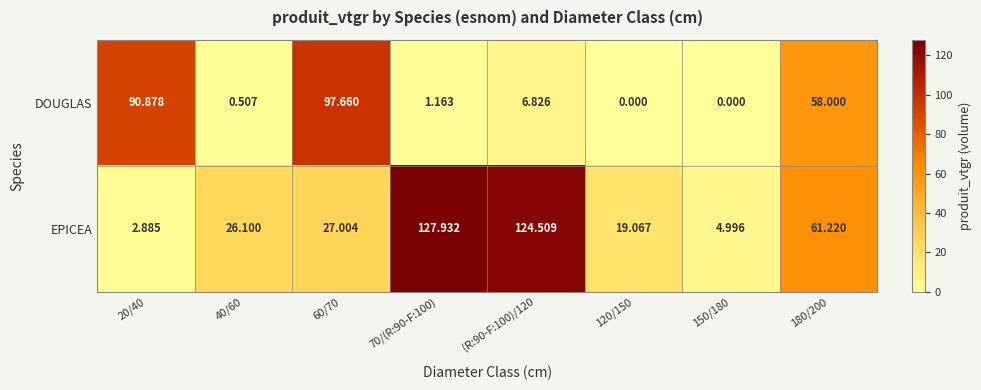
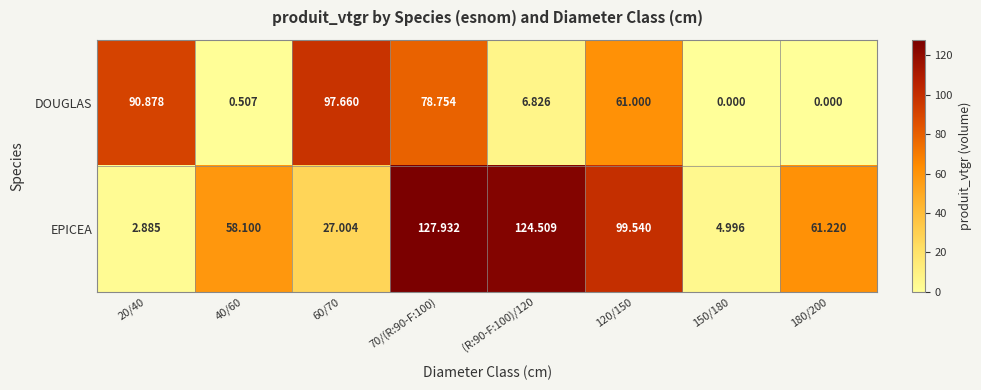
  {
    "DOUGLAS": {
      "20/40": 90.878,
      "40/60": 0.507,
      "60/70": 97.660,
-     "70/(R:90-F:100)": 1.163,
+     "70/(R:90-F:100)": 78.754,
      "(R:90-F:100)/120": 6.826,
-     "120/150": 0.000,
+     "120/150": 61.000,
      "150/180": 0.000,
-     "180/200": 58.000
+     "180/200": 0.000
    },
    "EPICEA": {
      "20/40": 2.885,
-     "40/60": 26.100,
+     "40/60": 58.100,
      "60/70": 27.004,
      "70/(R:90-F:100)": 127.932,
      "(R:90-F:100)/120": 124.509,
-     "120/150": 19.067,
+     "120/150": 99.540,
      "150/180": 4.996,
      "180/200": 61.220
    }
  }
